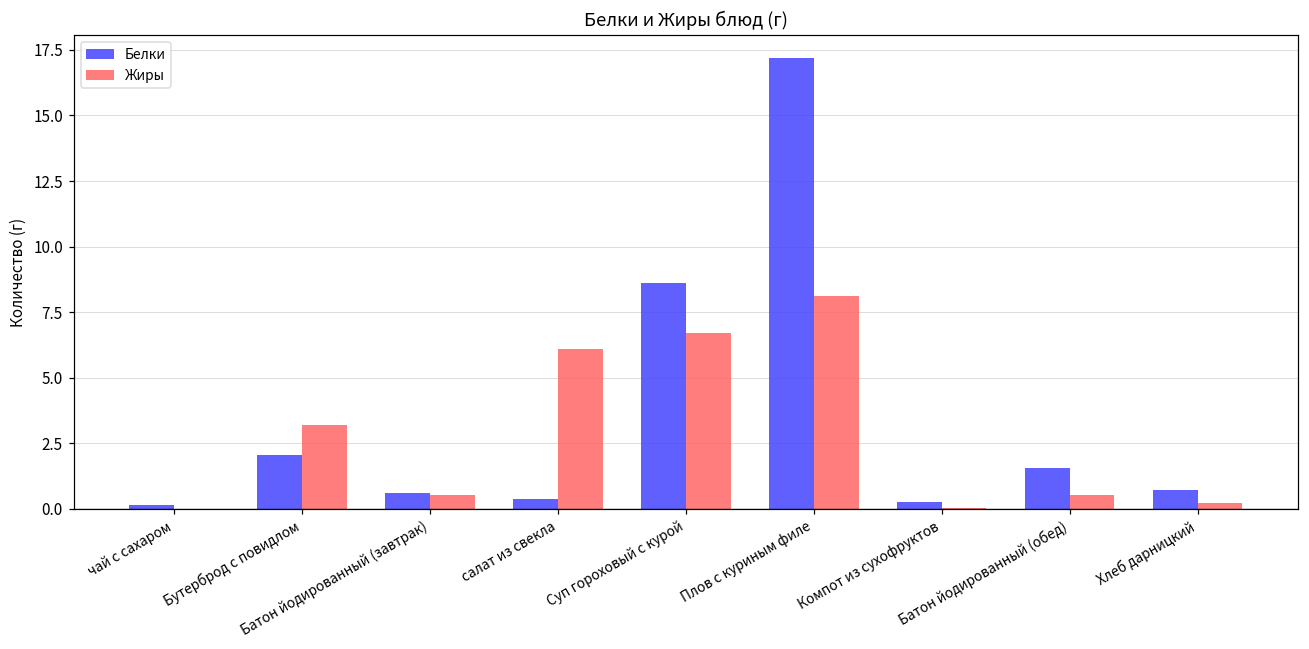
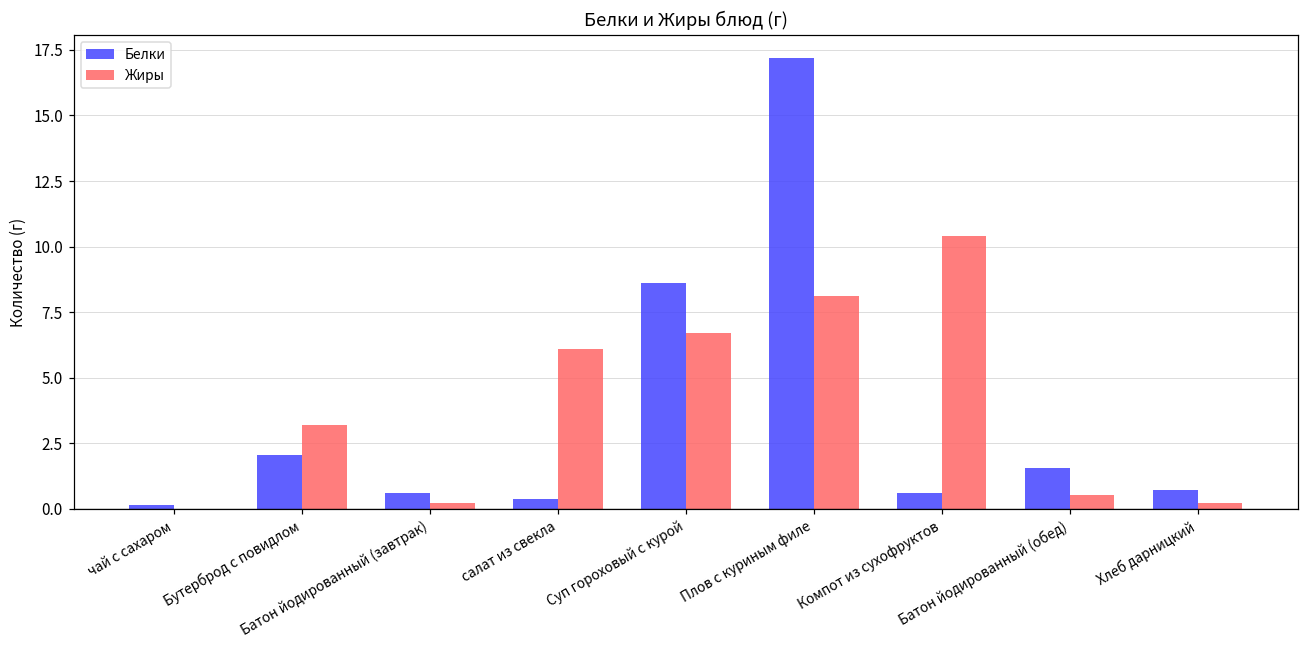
  {
    "Белки": {
      "чай с сахаром": 0.1,
      "Бутерброд с повидлом": 2.0,
      "Батон йодированный (завтрак)": 0.6,
      "салат из свекла": 0.4,
      "Суп гороховый с курой": 8.6,
      "Плов с куриным филе": 17.2,
-     "Компот из сухофруктов": 0.2,
+     "Компот из сухофруктов": 0.6,
      "Батон йодированный (обед)": 1.5,
      "Хлеб дарницкий": 0.7
    },
    "Жиры": {
      "Бутерброд с повидлом": 3.2,
-     "Батон йодированный (завтрак)": 0.5,
+     "Батон йодированный (завтрак)": 0.2,
      "салат из свекла": 6.1,
      "Суп гороховый с курой": 6.7,
      "Плов с куриным филе": 8.1,
-     "Компот из сухофруктов": 0.0,
+     "Компот из сухофруктов": 10.4,
      "Батон йодированный (обед)": 0.5,
      "Хлеб дарницкий": 0.2
    }
  }
